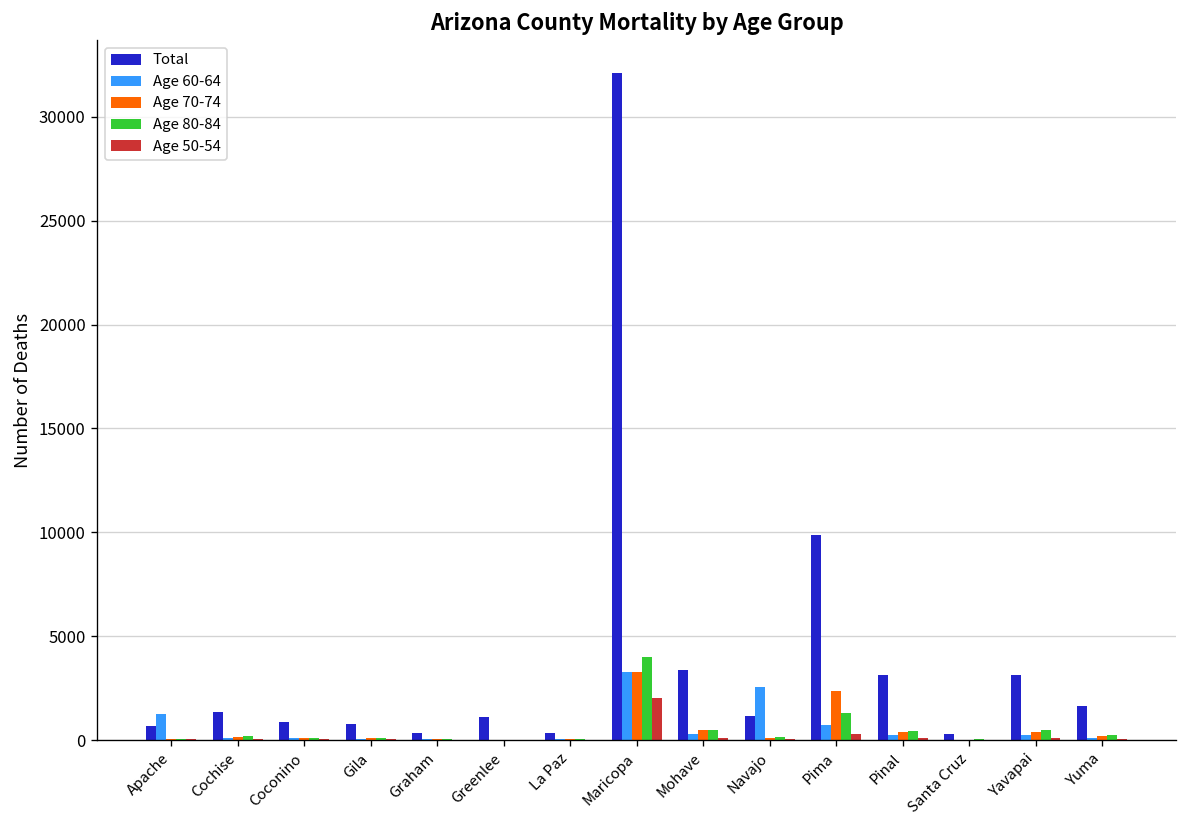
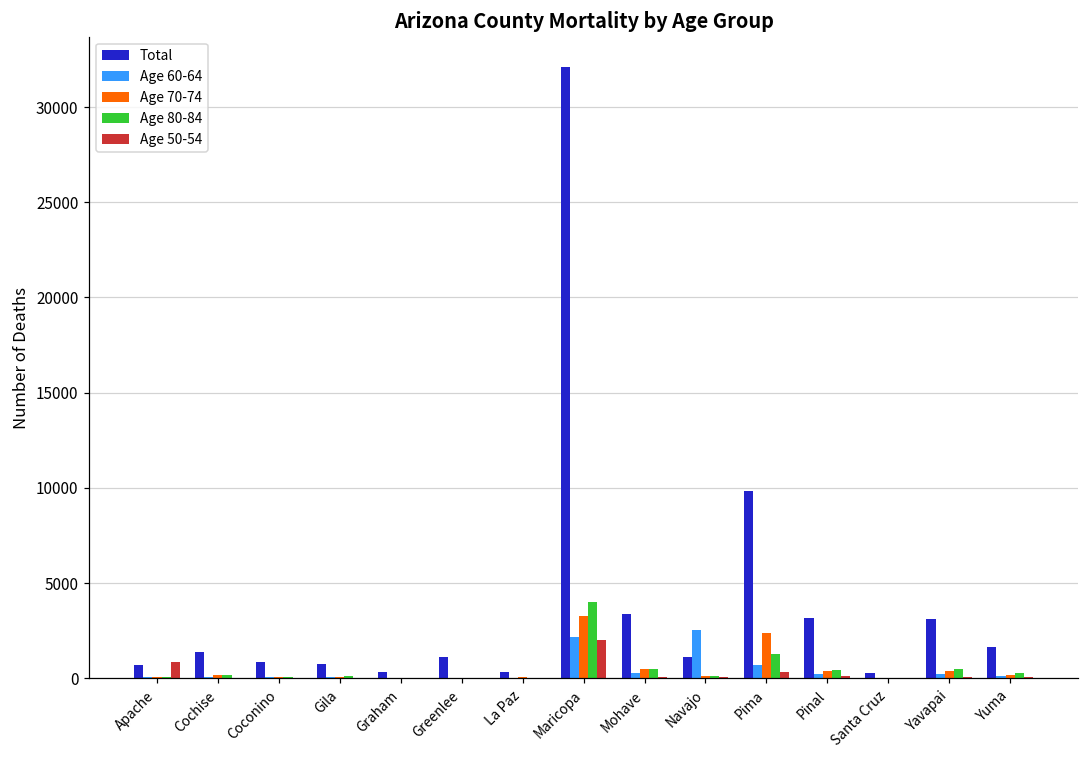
  {
    "Total": {
      "Apache": 700,
      "Cochise": 1400,
      "Coconino": 900,
      "Gila": 800,
      "Graham": 300,
      "Greenlee": 1100,
      "La Paz": 300,
      "Maricopa": 32100,
      "Mohave": 3400,
      "Navajo": 1100,
      "Pima": 9800,
      "Pinal": 3100,
      "Santa Cruz": 300,
      "Yavapai": 3100,
      "Yuma": 1600
    },
    "Age 60-64": {
-     "Apache": 1200,
-     "Maricopa": 3300,
+     "Apache": 100,
+     "Maricopa": 2200,
      "Mohave": 300,
      "Navajo": 2600,
      "Pima": 700,
      "Pinal": 200,
      "Yavapai": 200
    },
    "Age 70-74": {
      "Cochise": 200,
      "Maricopa": 3300,
      "Mohave": 500,
      "Pima": 2400,
      "Pinal": 400,
      "Yavapai": 400,
      "Yuma": 200
    },
    "Age 80-84": {
      "Cochise": 200,
      "Maricopa": 4000,
      "Mohave": 500,
      "Pima": 1300,
      "Pinal": 400,
      "Yavapai": 500,
      "Yuma": 300
    },
    "Age 50-54": {
-     "Apache": 0,
+     "Apache": 900,
      "Greenlee": 0,
      "Maricopa": 2000,
      "Pima": 300,
      "Santa Cruz": 0
    }
  }
